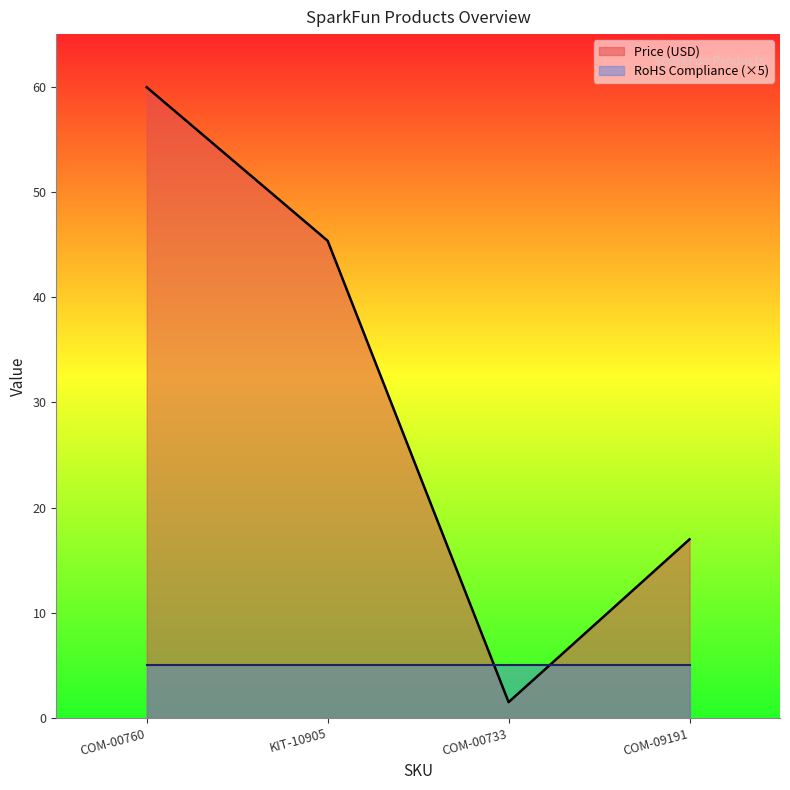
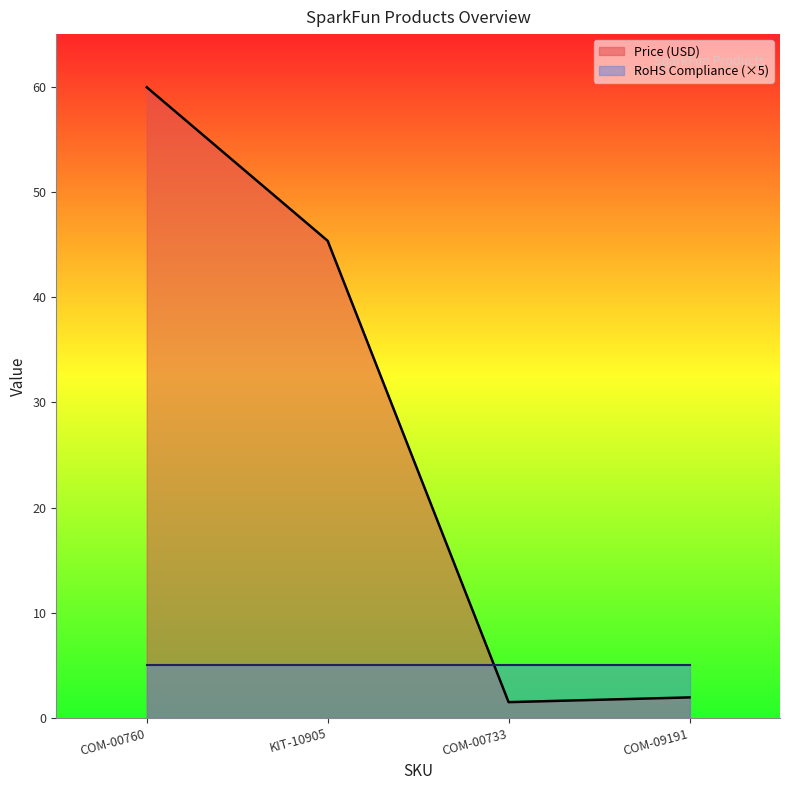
  {
    "Price (USD)": {
      "COM-00760": 60.0,
      "KIT-10905": 45.4,
      "COM-00733": 1.5,
-     "COM-09191": 17.0
+     "COM-09191": 2.0
    },
    "RoHS Compliance (×5)": {
      "COM-00760": 5.0,
      "KIT-10905": 5.0,
      "COM-00733": 5.0,
      "COM-09191": 5.0
    }
  }
